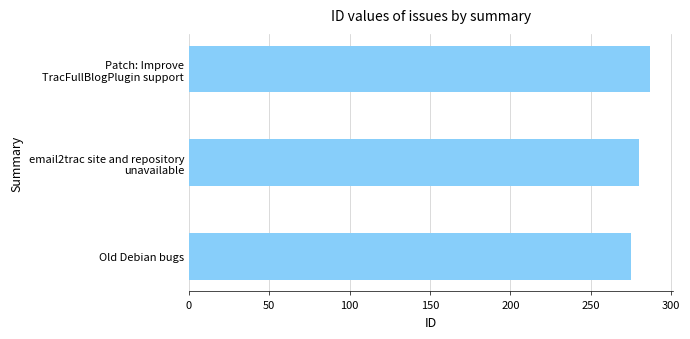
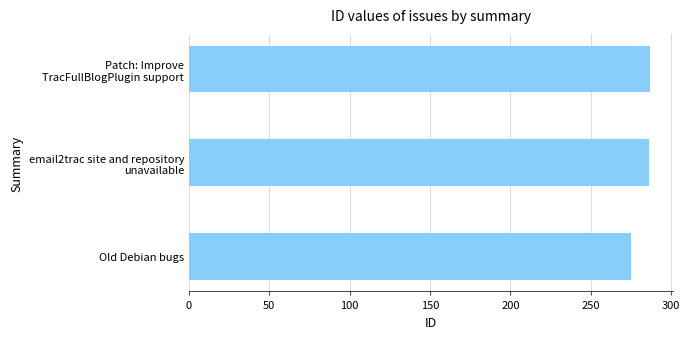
  {
    "Patch: Improve TracFullBlogPlugin support": 287,
-   "email2trac site and repository unavailable": 280,
+   "email2trac site and repository unavailable": 286,
    "Old Debian bugs": 275
  }
